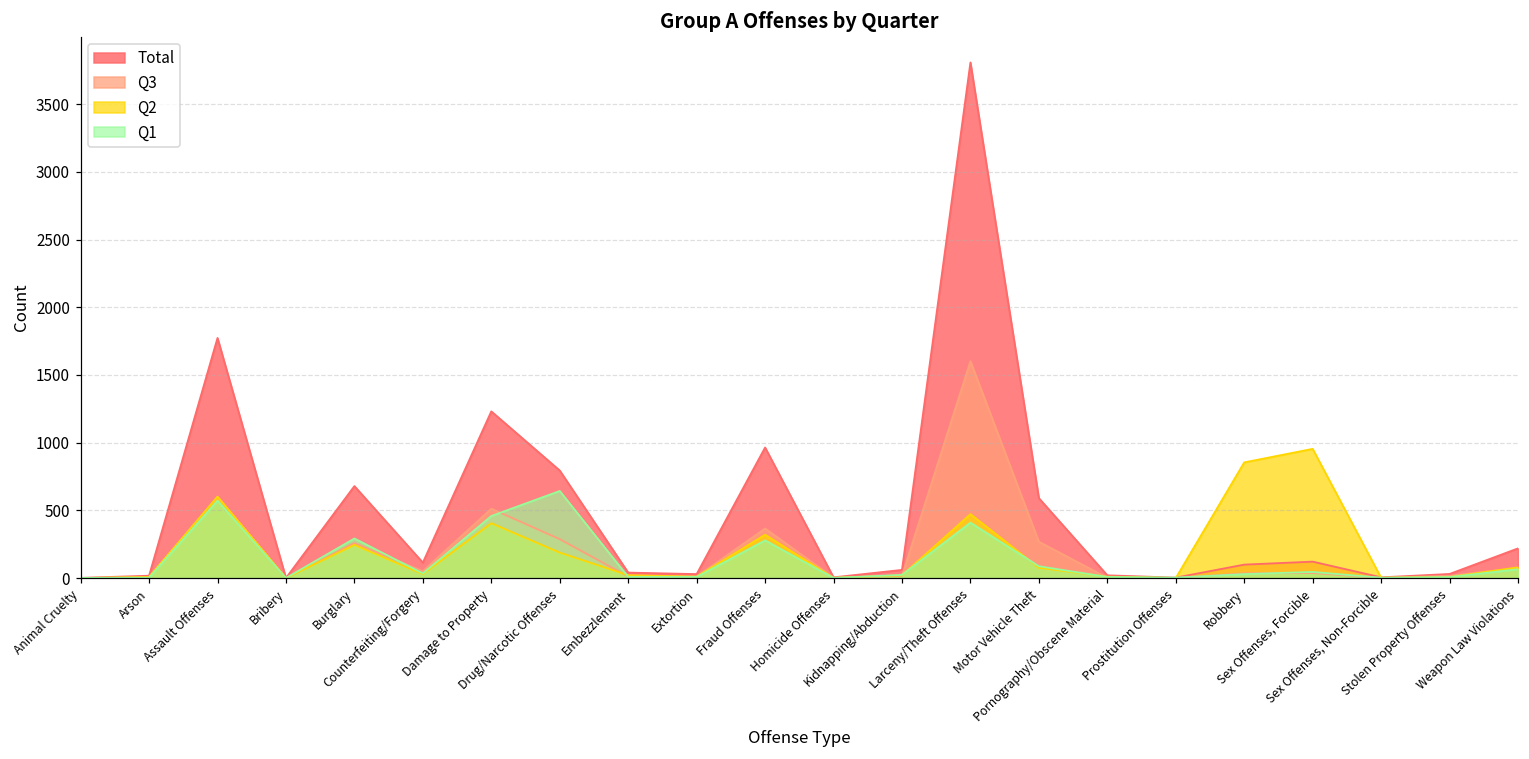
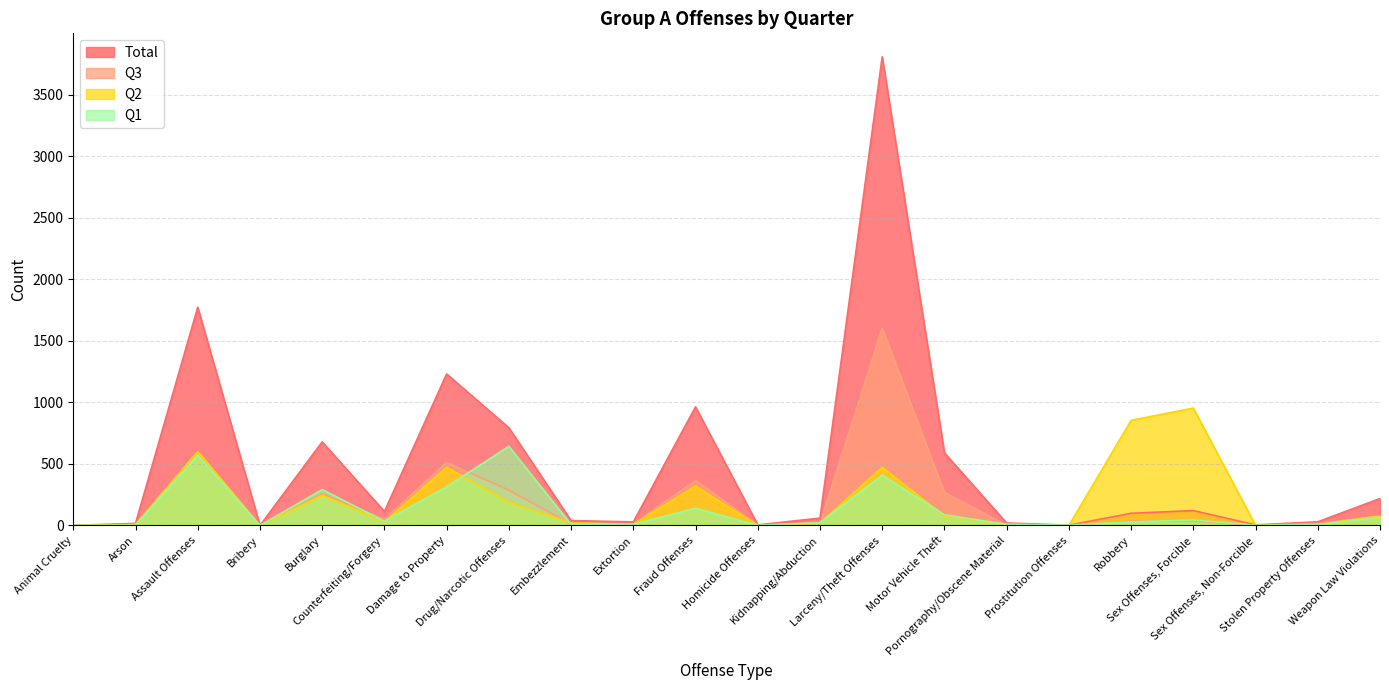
  {
    "Q2": {
-     "Damage to Property": 410,
+     "Damage to Property": 470,
      "Drug/Narcotic Offenses": 190,
      "Fraud Offenses": 320,
      "Larceny/Theft Offenses": 470,
      "Robbery": 850,
      "Sex Offenses, Forcible": 950
    },
    "Q1": {
      "Assault Offenses": 570,
      "Burglary": 290,
-     "Damage to Property": 460,
+     "Damage to Property": 310,
      "Drug/Narcotic Offenses": 640,
-     "Fraud Offenses": 280,
+     "Fraud Offenses": 140,
      "Larceny/Theft Offenses": 410
    }
  }
